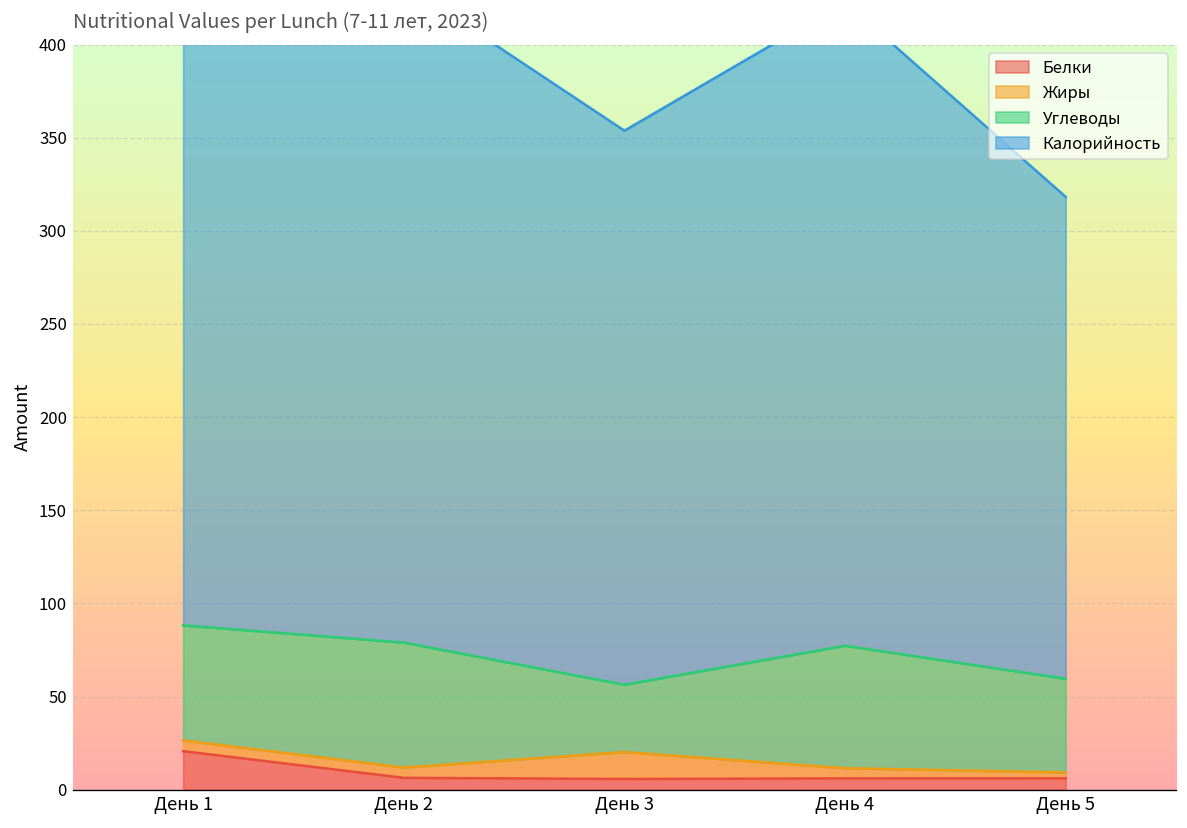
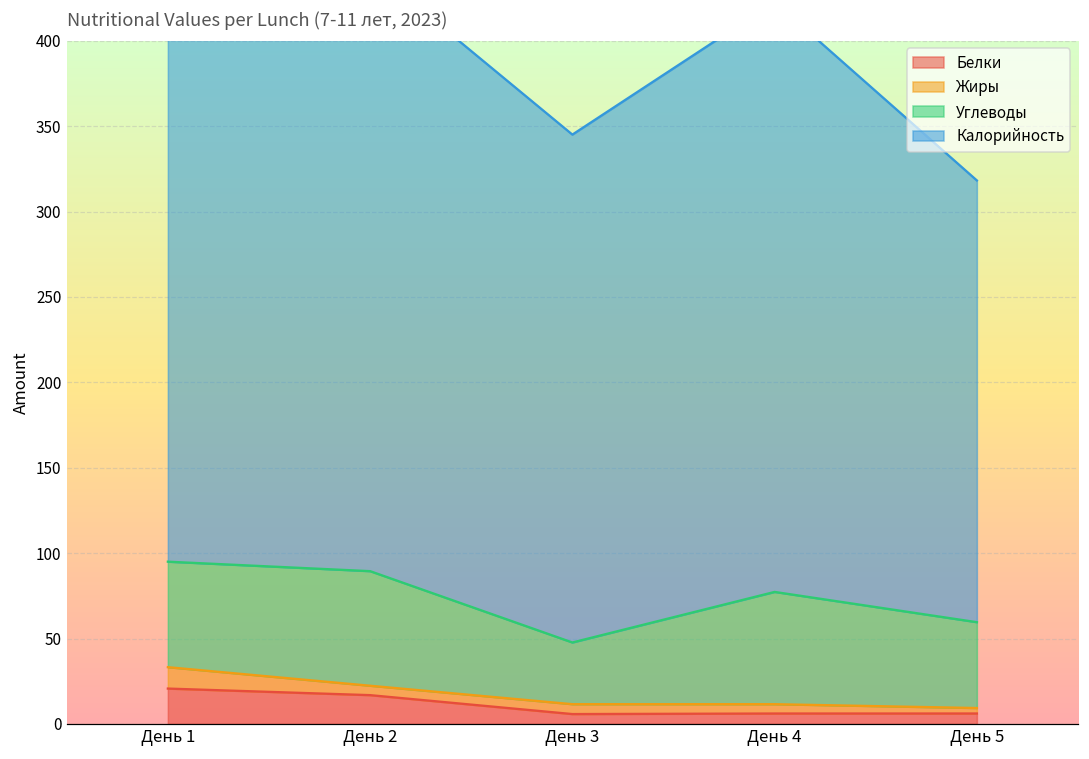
  {
    "Белки": {
      "День 1": 21,
-     "День 2": 6,
+     "День 2": 17,
      "День 3": 6,
      "День 4": 6,
      "День 5": 6
    },
    "Жиры": {
-     "День 1": 6,
+     "День 1": 13,
      "День 2": 6,
-     "День 3": 14,
+     "День 3": 6,
      "День 4": 5,
      "День 5": 3
    },
    "Углеводы": {
      "День 1": 62,
      "День 2": 67,
      "День 3": 36,
      "День 4": 66,
      "День 5": 50
    },
    "Калорийность": {
      "День 3": 297,
      "День 5": 259
    }
  }
